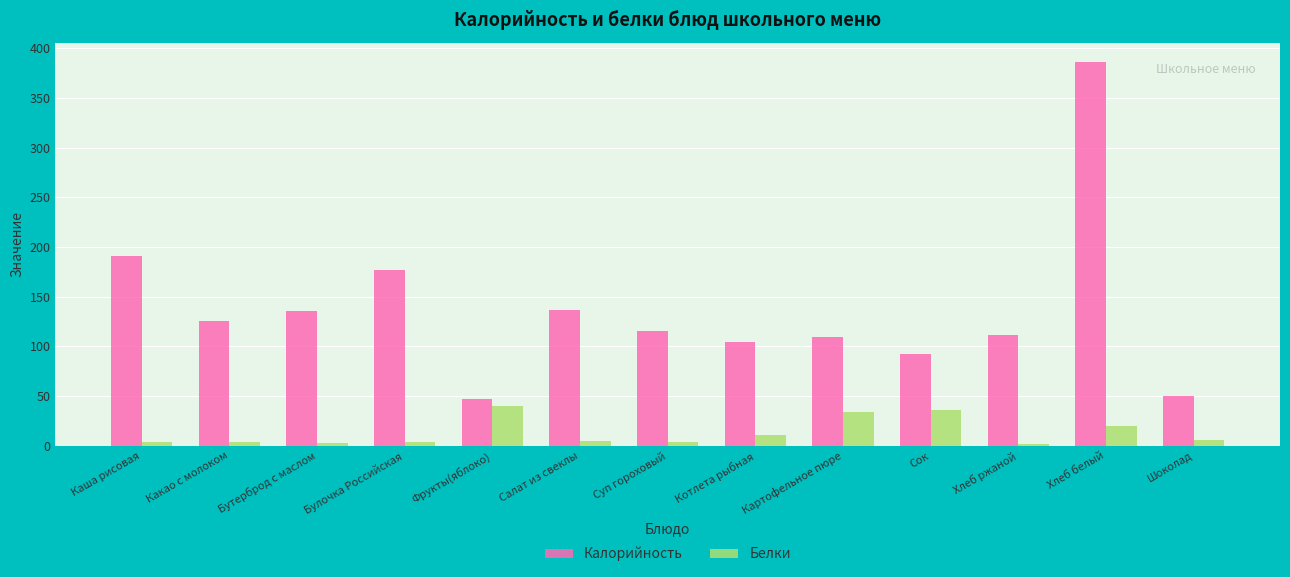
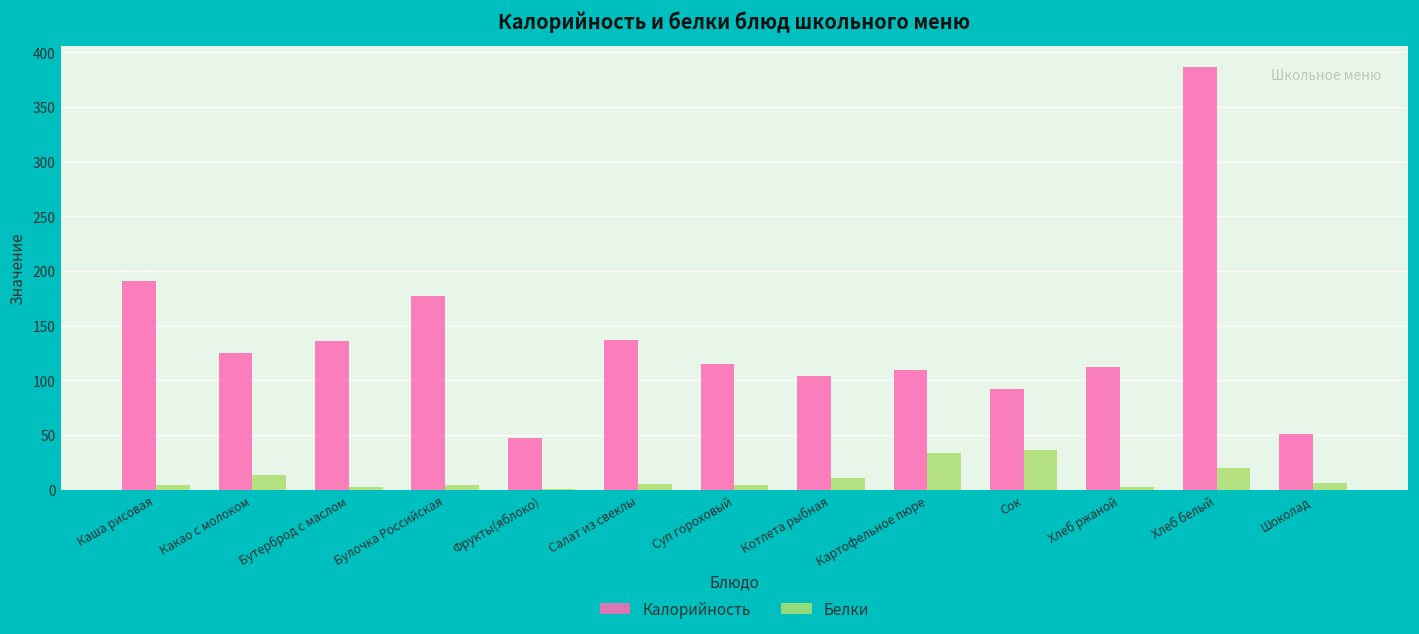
  {
    "Калорийность": {
      "Каша рисовая": 190,
      "Какао с молоком": 130,
      "Бутерброд с маслом": 140,
      "Булочка Российская": 180,
      "Фрукты(яблоко)": 50,
      "Салат из свеклы": 140,
      "Суп гороховый": 120,
      "Котлета рыбная": 100,
      "Картофельное пюре": 110,
      "Сок": 90,
      "Хлеб ржаной": 110,
      "Хлеб белый": 390,
      "Шоколад": 50
    },
    "Белки": {
      "Каша рисовая": 0,
-     "Какао с молоком": 0,
+     "Какао с молоком": 10,
      "Булочка Российская": 0,
-     "Фрукты(яблоко)": 40,
+     "Фрукты(яблоко)": 0,
      "Салат из свеклы": 0,
      "Суп гороховый": 0,
      "Котлета рыбная": 10,
      "Картофельное пюре": 30,
      "Сок": 40,
      "Хлеб белый": 20,
      "Шоколад": 10
    }
  }
